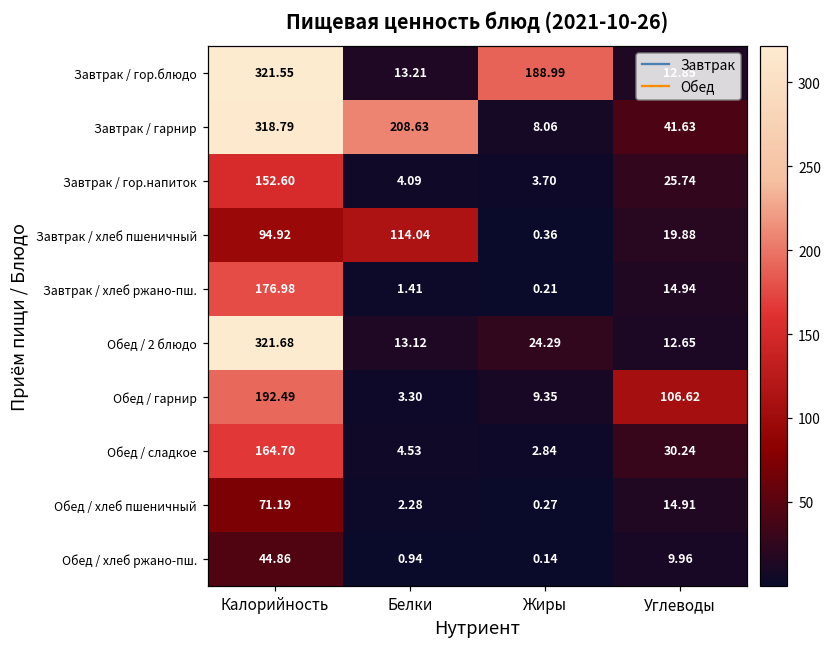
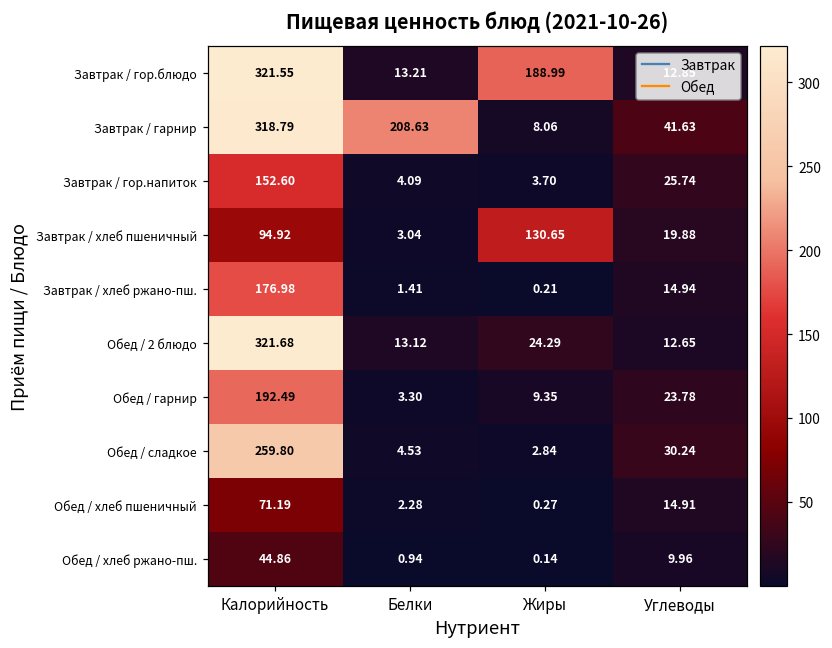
  {
    "Завтрак / гор.блюдо": {
      "Калорийность": 321.55,
      "Белки": 13.21,
      "Жиры": 188.99
    },
    "Завтрак / гарнир": {
      "Калорийность": 318.79,
      "Белки": 208.63,
      "Жиры": 8.06,
      "Углеводы": 41.63
    },
    "Завтрак / гор.напиток": {
      "Калорийность": 152.60,
      "Белки": 4.09,
      "Жиры": 3.70,
      "Углеводы": 25.74
    },
    "Завтрак / хлеб пшеничный": {
      "Калорийность": 94.92,
-     "Белки": 114.04,
-     "Жиры": 0.36,
+     "Белки": 3.04,
+     "Жиры": 130.65,
      "Углеводы": 19.88
    },
    "Завтрак / хлеб ржано-пш.": {
      "Калорийность": 176.98,
      "Белки": 1.41,
      "Жиры": 0.21,
      "Углеводы": 14.94
    },
    "Обед / 2 блюдо": {
      "Калорийность": 321.68,
      "Белки": 13.12,
      "Жиры": 24.29,
      "Углеводы": 12.65
    },
    "Обед / гарнир": {
      "Калорийность": 192.49,
      "Белки": 3.30,
      "Жиры": 9.35,
-     "Углеводы": 106.62
+     "Углеводы": 23.78
    },
    "Обед / сладкое": {
-     "Калорийность": 164.70,
+     "Калорийность": 259.80,
      "Белки": 4.53,
      "Жиры": 2.84,
      "Углеводы": 30.24
    },
    "Обед / хлеб пшеничный": {
      "Калорийность": 71.19,
      "Белки": 2.28,
      "Жиры": 0.27,
      "Углеводы": 14.91
    },
    "Обед / хлеб ржано-пш.": {
      "Калорийность": 44.86,
      "Белки": 0.94,
      "Жиры": 0.14,
      "Углеводы": 9.96
    }
  }
